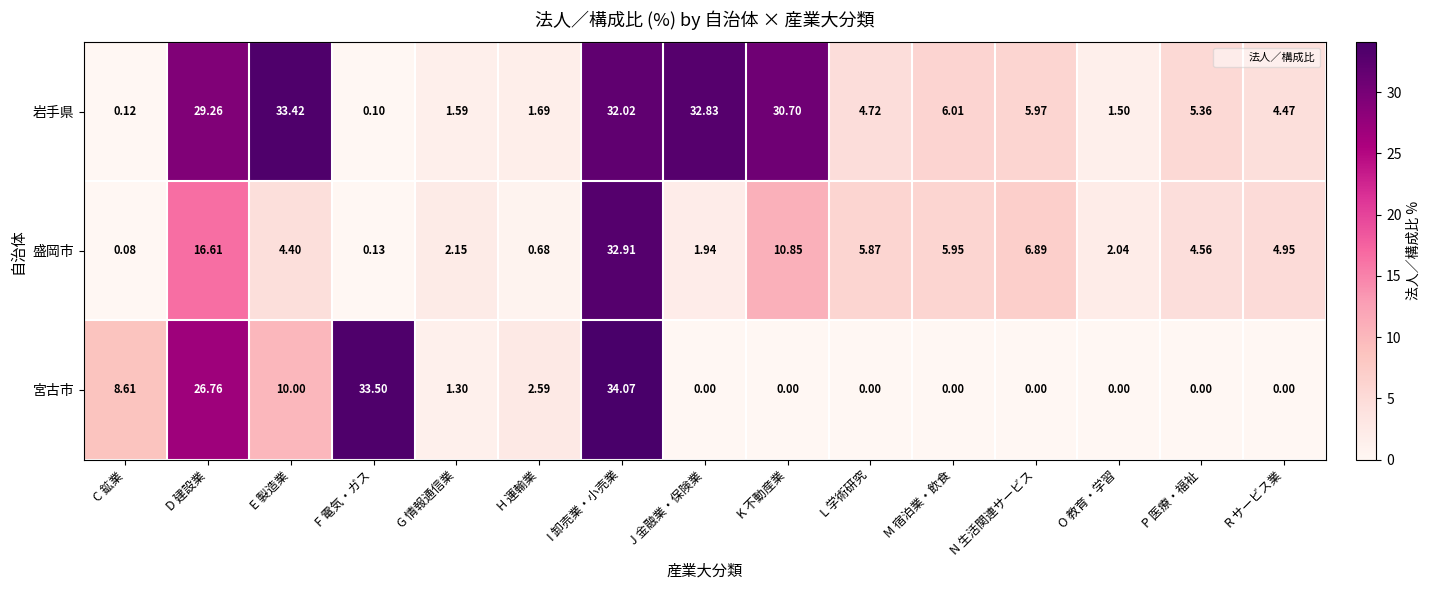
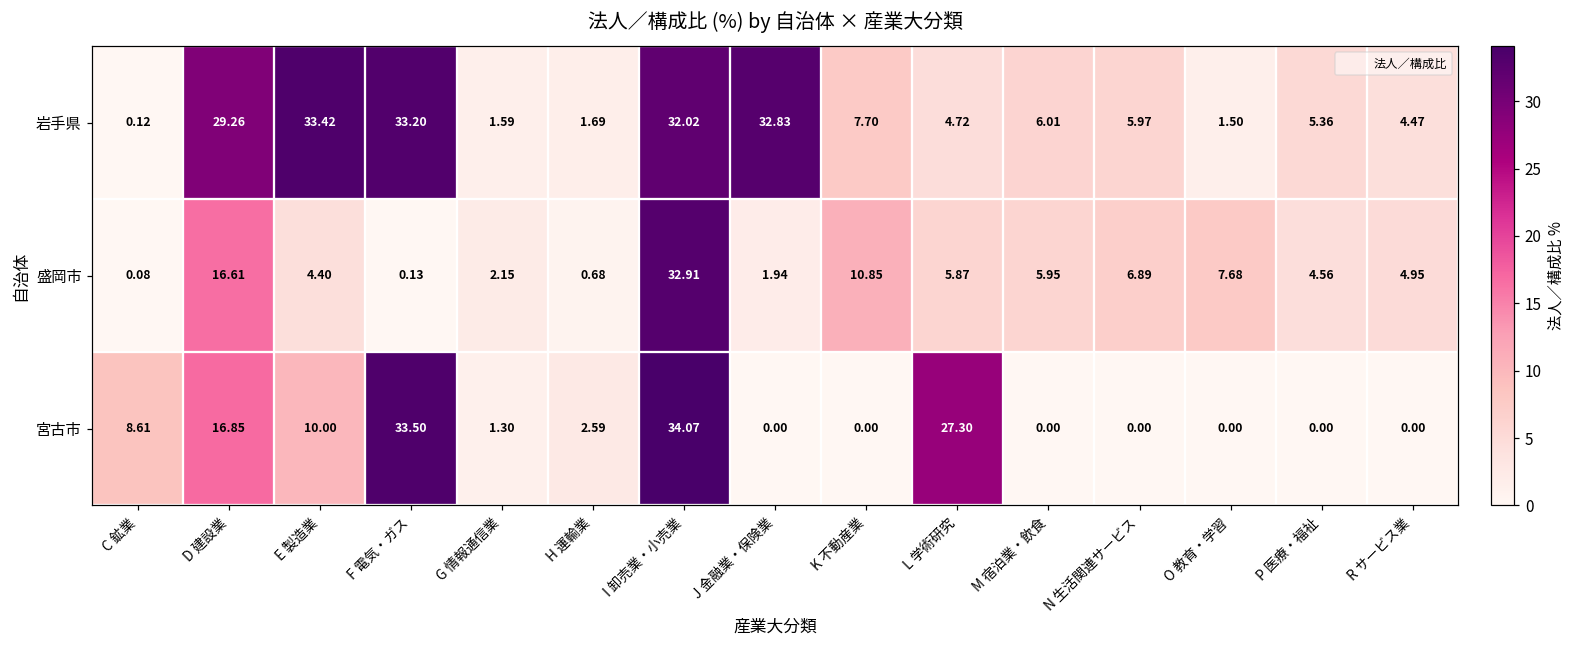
  {
    "岩手県": {
      "C 鉱業": 0.12,
      "D 建設業": 29.26,
      "E 製造業": 33.42,
-     "F 電気・ガス": 0.10,
+     "F 電気・ガス": 33.20,
      "G 情報通信業": 1.59,
      "H 運輸業": 1.69,
      "I 卸売業・小売業": 32.02,
      "J 金融業・保険業": 32.83,
-     "K 不動産業": 30.70,
+     "K 不動産業": 7.70,
      "L 学術研究": 4.72,
      "M 宿泊業・飲食": 6.01,
      "N 生活関連サービス": 5.97,
      "O 教育・学習": 1.50,
      "P 医療・福祉": 5.36,
      "R サービス業": 4.47
    },
    "盛岡市": {
      "C 鉱業": 0.08,
      "D 建設業": 16.61,
      "E 製造業": 4.40,
      "F 電気・ガス": 0.13,
      "G 情報通信業": 2.15,
      "H 運輸業": 0.68,
      "I 卸売業・小売業": 32.91,
      "J 金融業・保険業": 1.94,
      "K 不動産業": 10.85,
      "L 学術研究": 5.87,
      "M 宿泊業・飲食": 5.95,
      "N 生活関連サービス": 6.89,
-     "O 教育・学習": 2.04,
+     "O 教育・学習": 7.68,
      "P 医療・福祉": 4.56,
      "R サービス業": 4.95
    },
    "宮古市": {
      "C 鉱業": 8.61,
-     "D 建設業": 26.76,
+     "D 建設業": 16.85,
      "E 製造業": 10.00,
      "F 電気・ガス": 33.50,
      "G 情報通信業": 1.30,
      "H 運輸業": 2.59,
      "I 卸売業・小売業": 34.07,
      "J 金融業・保険業": 0.00,
      "K 不動産業": 0.00,
-     "L 学術研究": 0.00,
+     "L 学術研究": 27.30,
      "M 宿泊業・飲食": 0.00,
      "N 生活関連サービス": 0.00,
      "O 教育・学習": 0.00,
      "P 医療・福祉": 0.00,
      "R サービス業": 0.00
    }
  }
